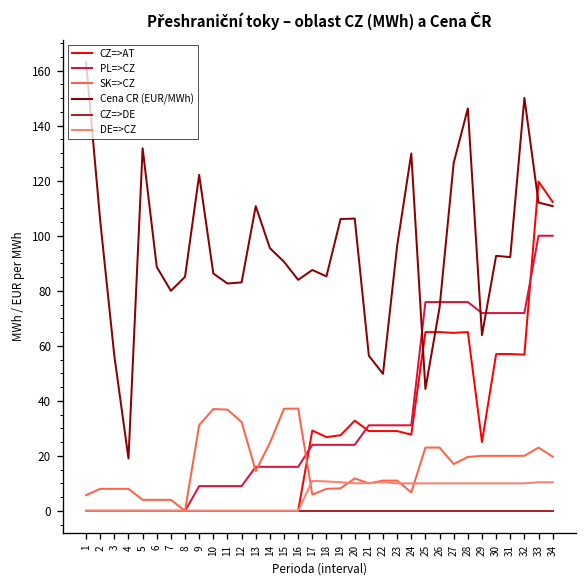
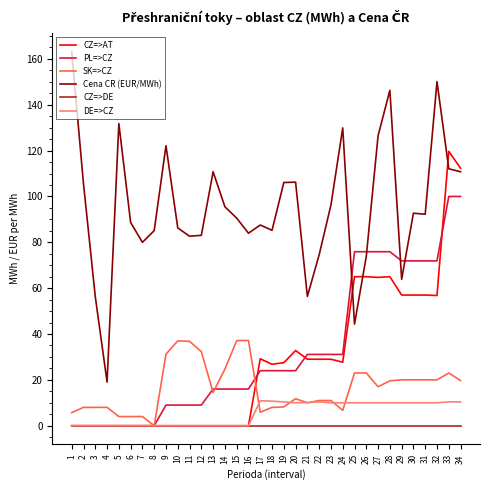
  {
    "CZ=>AT": {
      "17": 29,
      "18": 27,
      "19": 28,
      "20": 33,
      "21": 29,
      "22": 29,
      "23": 29,
      "24": 28,
      "25": 65,
      "26": 65,
      "27": 65,
      "28": 65,
-     "29": 25,
+     "29": 57,
      "30": 57,
      "31": 57,
      "32": 57,
      "33": 120,
      "34": 112
    },
    "Cena CR (EUR/MWh)": {
      "2": 106,
      "3": 56,
      "4": 19,
      "5": 132,
      "6": 89,
      "7": 80,
      "8": 85,
      "9": 122,
      "10": 86,
      "11": 83,
      "12": 83,
      "13": 111,
      "14": 96,
      "15": 91,
      "16": 84,
      "17": 88,
      "18": 85,
      "19": 106,
      "20": 106,
      "21": 56,
-     "22": 50,
+     "22": 75,
      "23": 96,
      "24": 130,
      "25": 44,
      "26": 74,
      "27": 126,
      "28": 146,
      "29": 64,
      "30": 93,
      "31": 92,
      "32": 150,
      "33": 112,
      "34": 111
    }
  }
